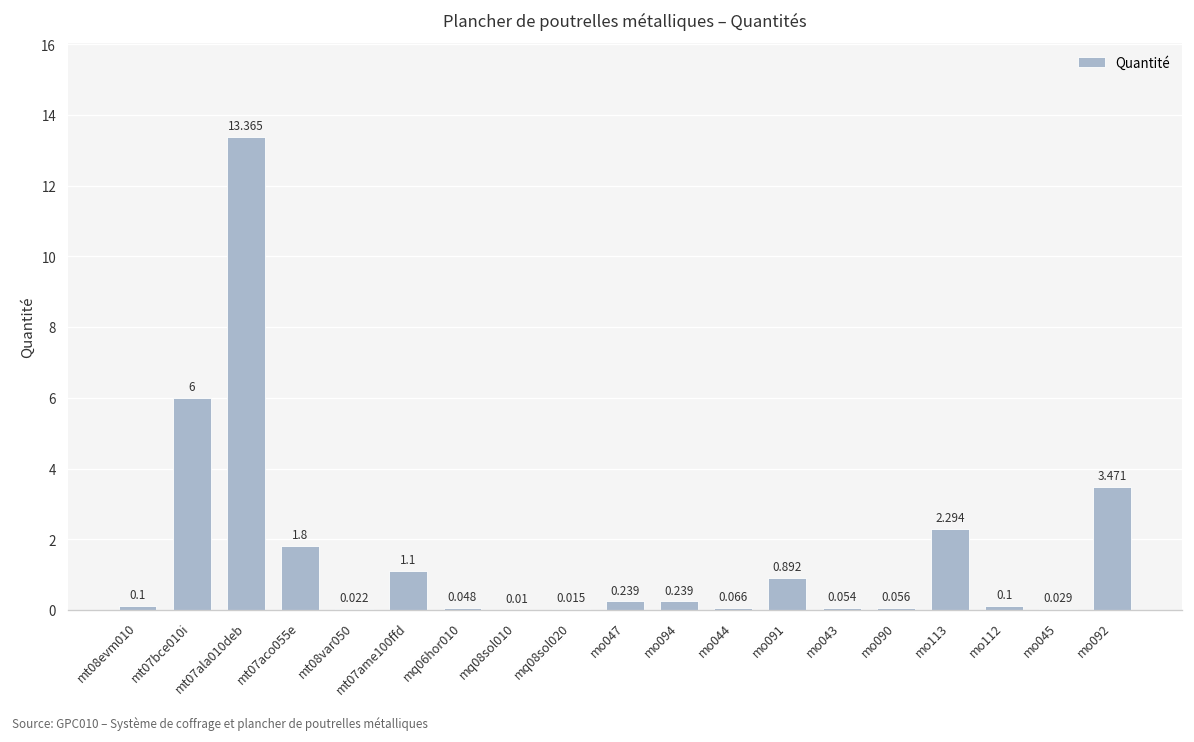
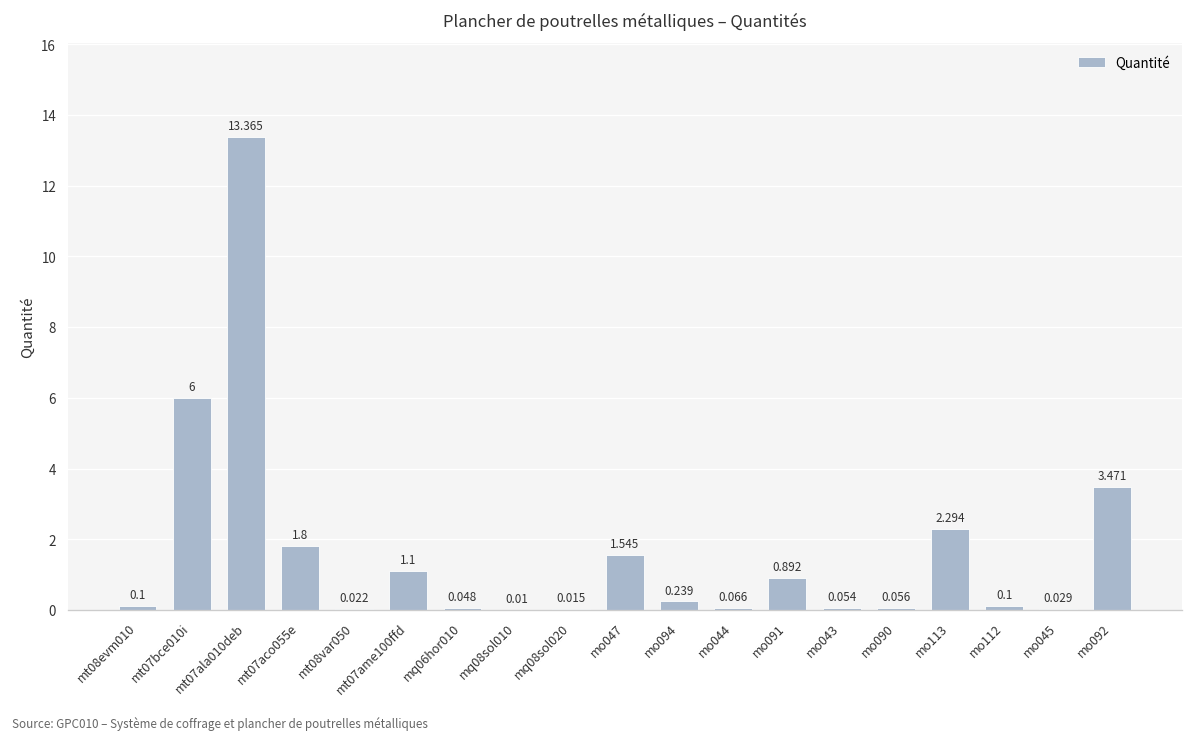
  {
    "mt08evm010": 0.1,
    "mt07bce010i": 6,
    "mt07ala010deb": 13.365,
    "mt07aco055e": 1.8,
    "mt08var050": 0.022,
    "mt07ame100ffd": 1.1,
    "mq06hor010": 0.048,
    "mq08sol010": 0.01,
    "mq08sol020": 0.015,
-   "mo047": 0.239,
+   "mo047": 1.545,
    "mo094": 0.239,
    "mo044": 0.066,
    "mo091": 0.892,
    "mo043": 0.054,
    "mo090": 0.056,
    "mo113": 2.294,
    "mo112": 0.1,
    "mo045": 0.029,
    "mo092": 3.471
  }
